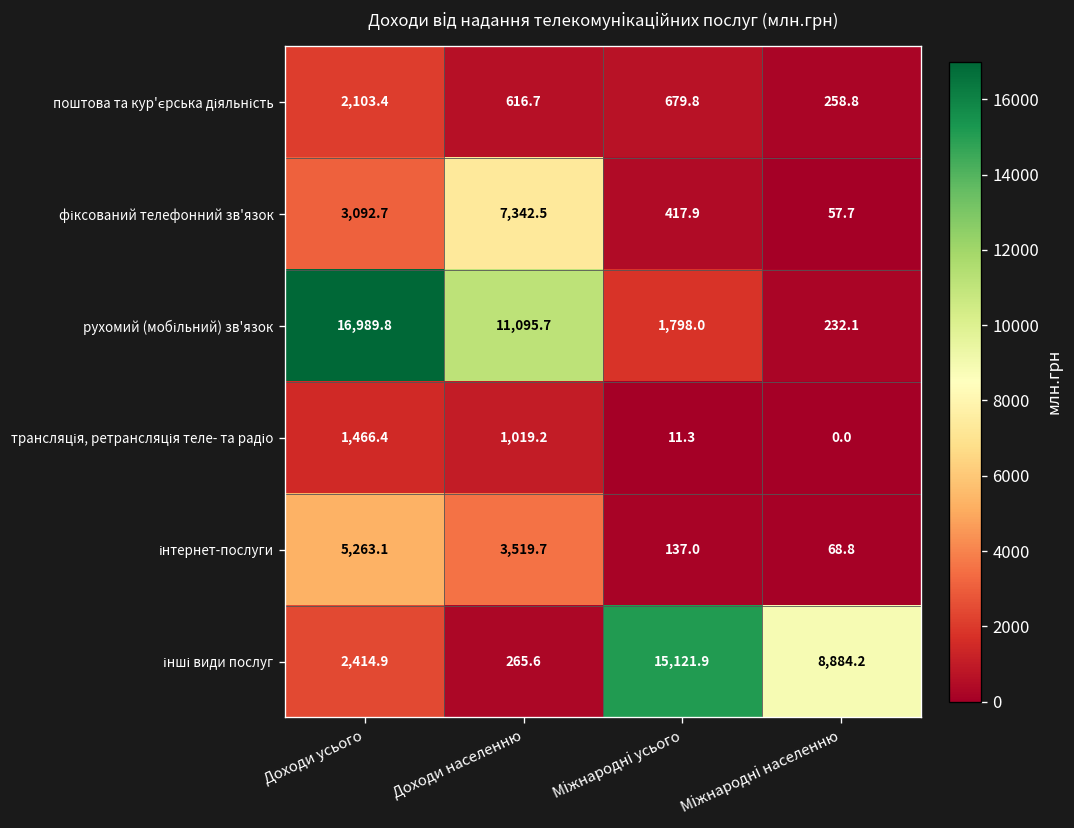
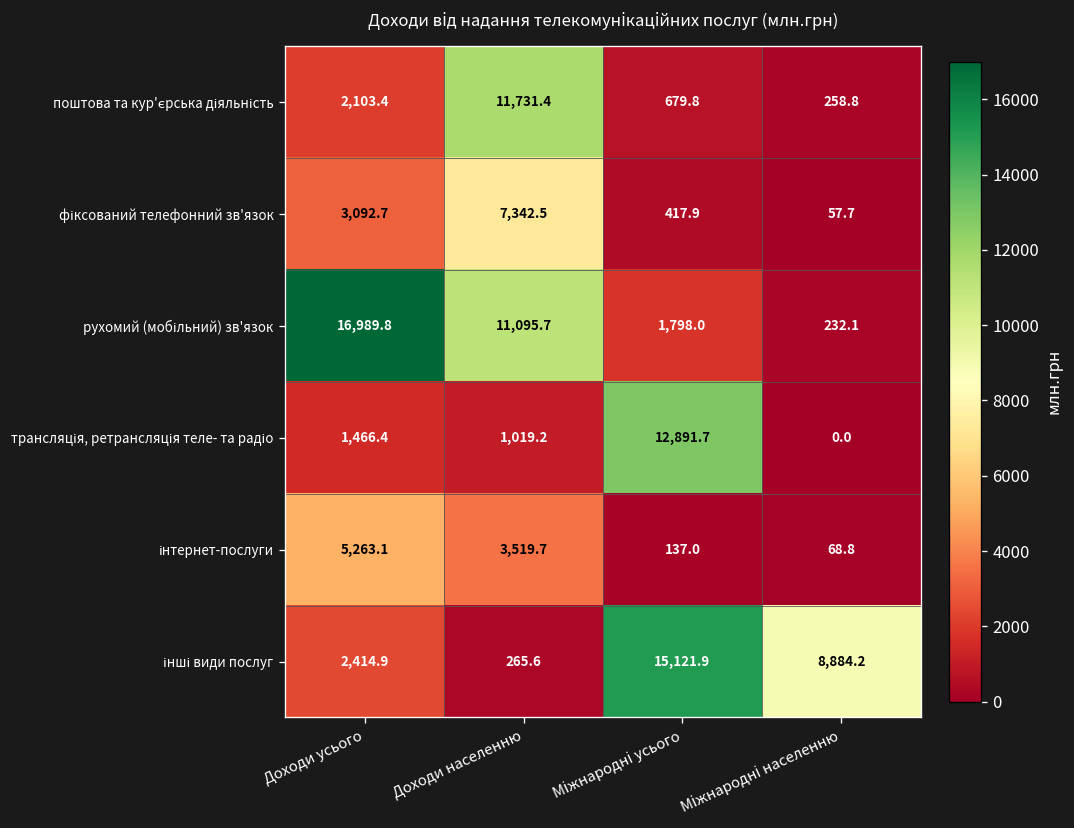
  {
    "поштова та кур'єрська діяльність": {
      "Доходи усього": "2,103.4",
-     "Доходи населенню": "616.7",
+     "Доходи населенню": "11,731.4",
      "Міжнародні усього": "679.8",
      "Міжнародні населенню": "258.8"
    },
    "фіксований телефонний зв'язок": {
      "Доходи усього": "3,092.7",
      "Доходи населенню": "7,342.5",
      "Міжнародні усього": "417.9",
      "Міжнародні населенню": "57.7"
    },
    "рухомий (мобільний) зв'язок": {
      "Доходи усього": "16,989.8",
      "Доходи населенню": "11,095.7",
      "Міжнародні усього": "1,798.0",
      "Міжнародні населенню": "232.1"
    },
    "трансляція, ретрансляція теле- та радіо": {
      "Доходи усього": "1,466.4",
      "Доходи населенню": "1,019.2",
-     "Міжнародні усього": "11.3",
+     "Міжнародні усього": "12,891.7",
      "Міжнародні населенню": "0.0"
    },
    "інтернет-послуги": {
      "Доходи усього": "5,263.1",
      "Доходи населенню": "3,519.7",
      "Міжнародні усього": "137.0",
      "Міжнародні населенню": "68.8"
    },
    "інші види послуг": {
      "Доходи усього": "2,414.9",
      "Доходи населенню": "265.6",
      "Міжнародні усього": "15,121.9",
      "Міжнародні населенню": "8,884.2"
    }
  }
